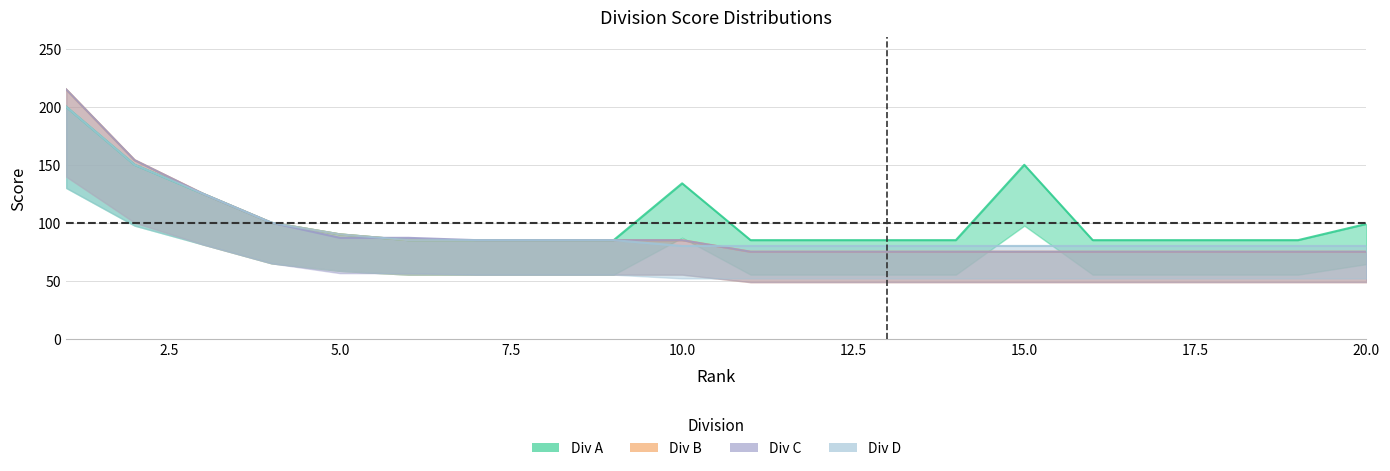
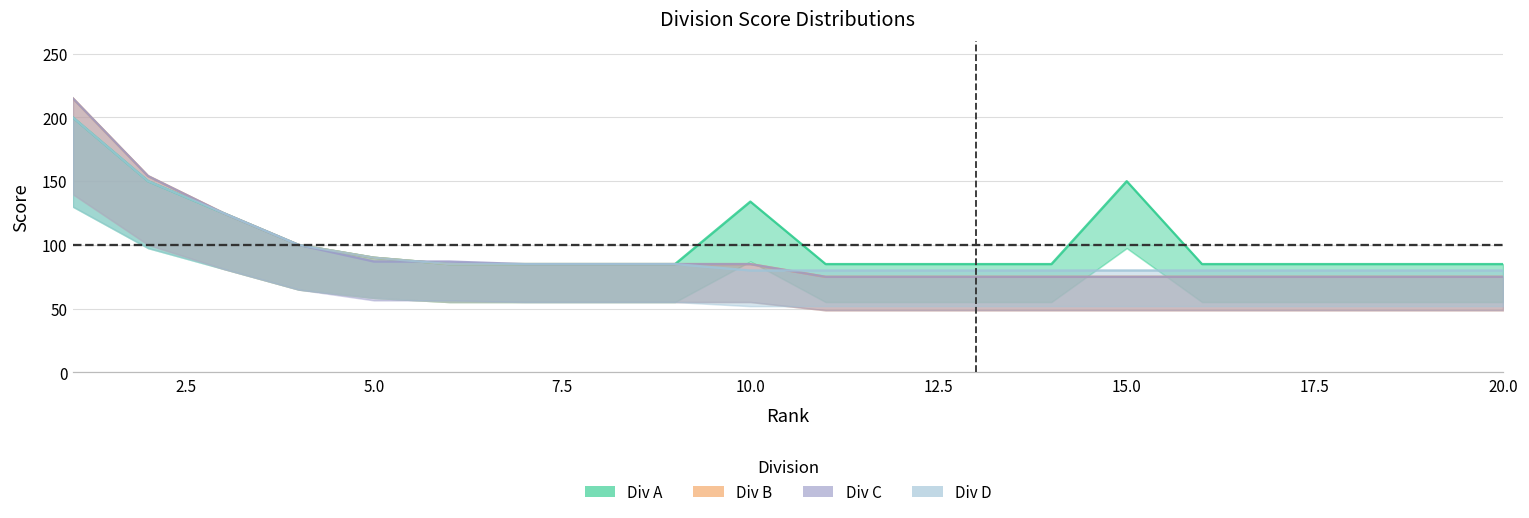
  {
    "Div A": {
      "10.0": 134,
      "15.0": 150,
-     "20.0": 99
+     "20.0": 85
    }
  }
